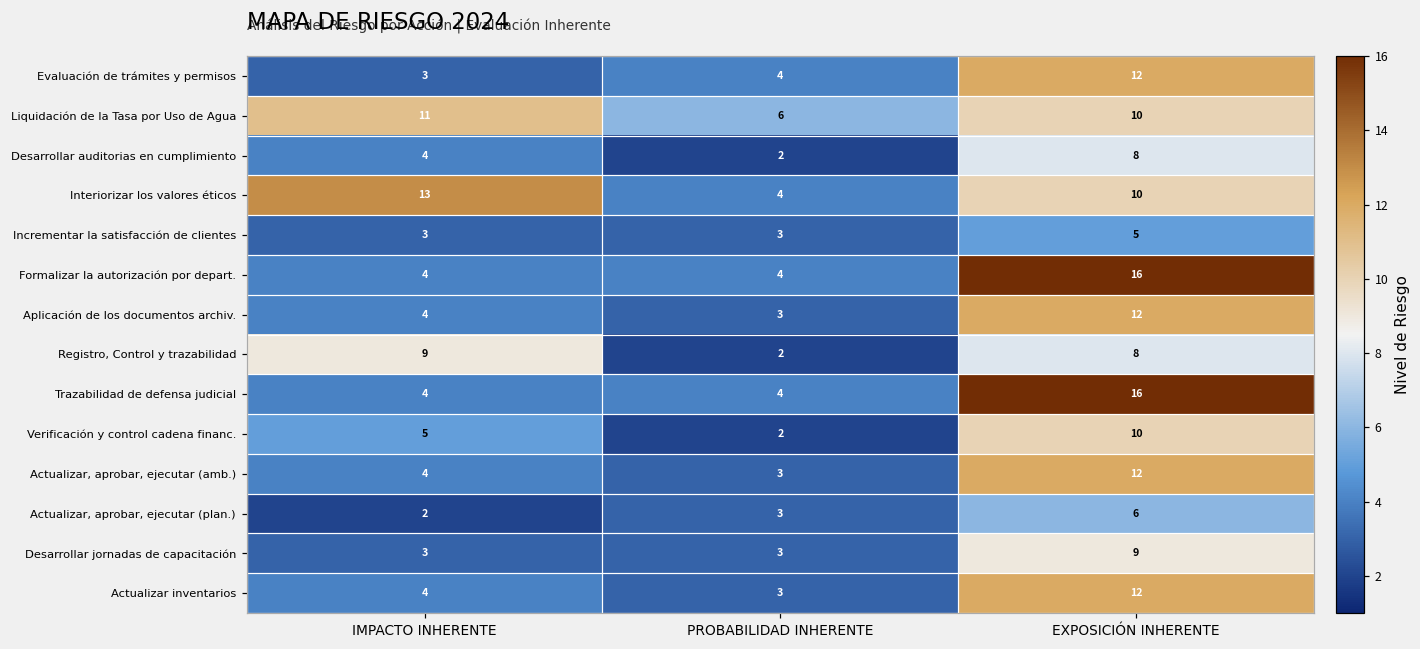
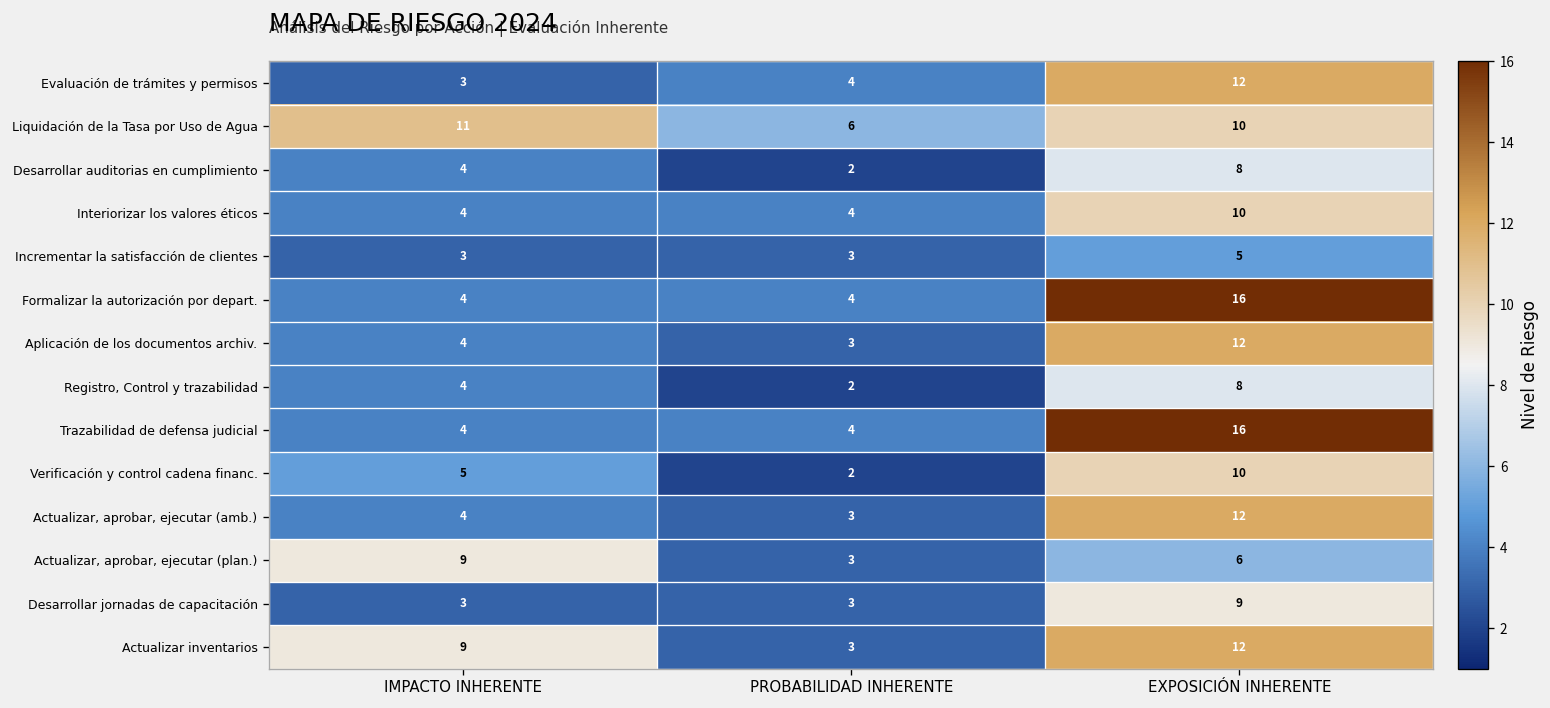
  {
    "Evaluación de trámites y permisos": {
      "IMPACTO INHERENTE": 3,
      "PROBABILIDAD INHERENTE": 4,
      "EXPOSICIÓN INHERENTE": 12
    },
    "Liquidación de la Tasa por Uso de Agua": {
      "IMPACTO INHERENTE": 11,
      "PROBABILIDAD INHERENTE": 6,
      "EXPOSICIÓN INHERENTE": 10
    },
    "Desarrollar auditorias en cumplimiento": {
      "IMPACTO INHERENTE": 4,
      "PROBABILIDAD INHERENTE": 2,
      "EXPOSICIÓN INHERENTE": 8
    },
    "Interiorizar los valores éticos": {
-     "IMPACTO INHERENTE": 13,
+     "IMPACTO INHERENTE": 4,
      "PROBABILIDAD INHERENTE": 4,
      "EXPOSICIÓN INHERENTE": 10
    },
    "Incrementar la satisfacción de clientes": {
      "IMPACTO INHERENTE": 3,
      "PROBABILIDAD INHERENTE": 3,
      "EXPOSICIÓN INHERENTE": 5
    },
    "Formalizar la autorización por depart.": {
      "IMPACTO INHERENTE": 4,
      "PROBABILIDAD INHERENTE": 4,
      "EXPOSICIÓN INHERENTE": 16
    },
    "Aplicación de los documentos archiv.": {
      "IMPACTO INHERENTE": 4,
      "PROBABILIDAD INHERENTE": 3,
      "EXPOSICIÓN INHERENTE": 12
    },
    "Registro, Control y trazabilidad": {
-     "IMPACTO INHERENTE": 9,
+     "IMPACTO INHERENTE": 4,
      "PROBABILIDAD INHERENTE": 2,
      "EXPOSICIÓN INHERENTE": 8
    },
    "Trazabilidad de defensa judicial": {
      "IMPACTO INHERENTE": 4,
      "PROBABILIDAD INHERENTE": 4,
      "EXPOSICIÓN INHERENTE": 16
    },
    "Verificación y control cadena financ.": {
      "IMPACTO INHERENTE": 5,
      "PROBABILIDAD INHERENTE": 2,
      "EXPOSICIÓN INHERENTE": 10
    },
    "Actualizar, aprobar, ejecutar (amb.)": {
      "IMPACTO INHERENTE": 4,
      "PROBABILIDAD INHERENTE": 3,
      "EXPOSICIÓN INHERENTE": 12
    },
    "Actualizar, aprobar, ejecutar (plan.)": {
-     "IMPACTO INHERENTE": 2,
+     "IMPACTO INHERENTE": 9,
      "PROBABILIDAD INHERENTE": 3,
      "EXPOSICIÓN INHERENTE": 6
    },
    "Desarrollar jornadas de capacitación": {
      "IMPACTO INHERENTE": 3,
      "PROBABILIDAD INHERENTE": 3,
      "EXPOSICIÓN INHERENTE": 9
    },
    "Actualizar inventarios": {
-     "IMPACTO INHERENTE": 4,
+     "IMPACTO INHERENTE": 9,
      "PROBABILIDAD INHERENTE": 3,
      "EXPOSICIÓN INHERENTE": 12
    }
  }
